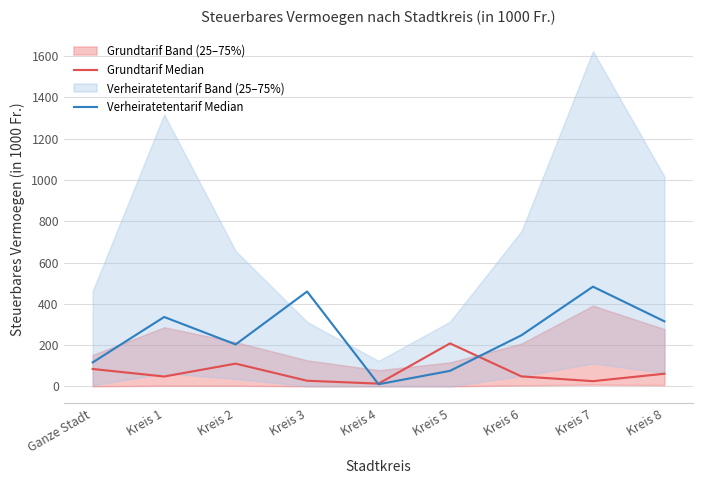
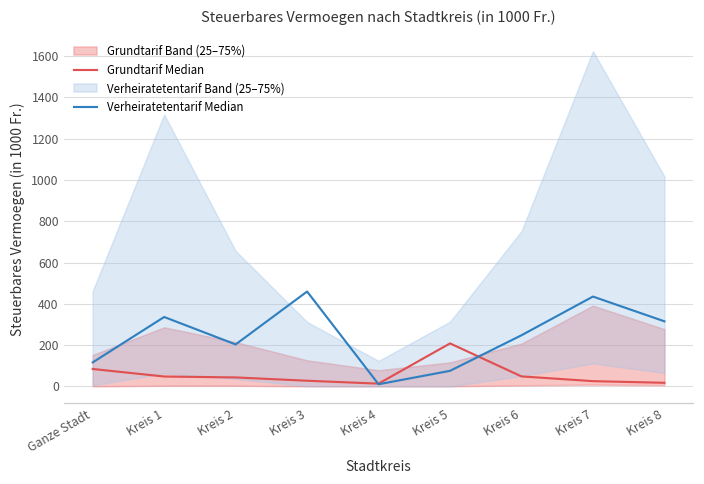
  {
    "Grundtarif Median": {
      "Ganze Stadt": 80,
      "Kreis 1": 50,
-     "Kreis 2": 110,
+     "Kreis 2": 40,
      "Kreis 3": 30,
      "Kreis 5": 210,
      "Kreis 6": 50,
      "Kreis 7": 30,
-     "Kreis 8": 60
+     "Kreis 8": 20
    },
    "Verheiratetentarif Median": {
      "Ganze Stadt": 120,
      "Kreis 1": 340,
      "Kreis 3": 460,
      "Kreis 5": 80,
      "Kreis 6": 250,
-     "Kreis 7": 480,
+     "Kreis 7": 440,
      "Kreis 8": 320
    }
  }
